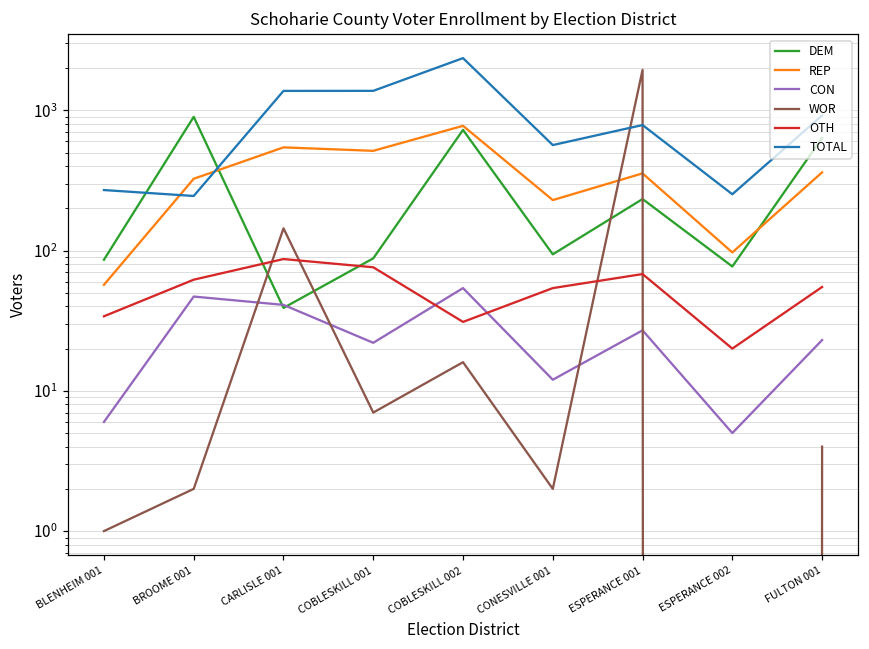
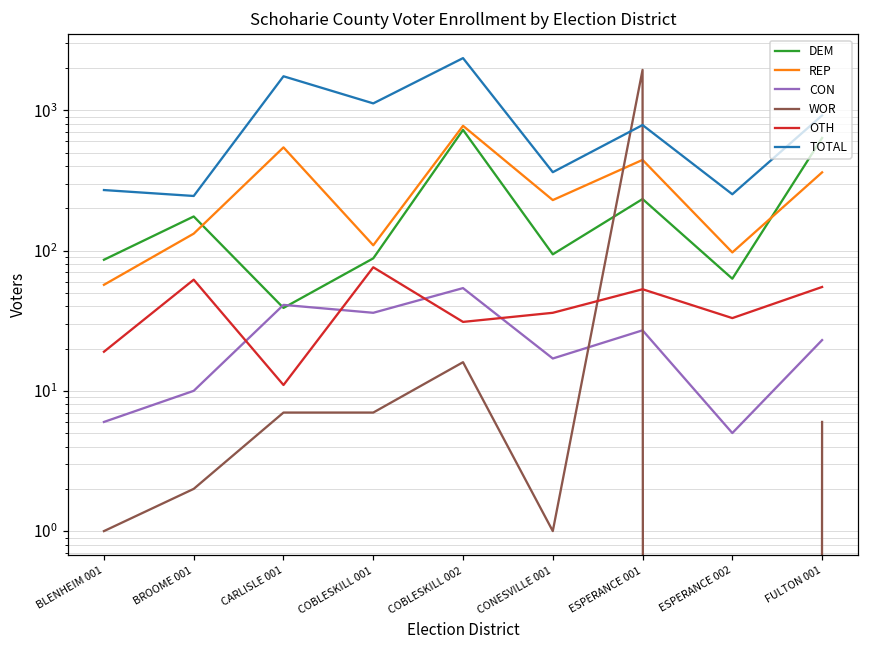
  {
    "DEM": {
      "BLENHEIM 001": 90,
-     "BROOME 001": 900,
+     "BROOME 001": 180,
      "CARLISLE 001": 39,
      "COBLESKILL 001": 90,
      "COBLESKILL 002": 700,
      "CONESVILLE 001": 90,
      "ESPERANCE 001": 230,
-     "ESPERANCE 002": 80
+     "ESPERANCE 002": 60
    },
    "REP": {
      "BLENHEIM 001": 60,
-     "BROOME 001": 330,
+     "BROOME 001": 130,
      "CARLISLE 001": 540,
-     "COBLESKILL 001": 510,
+     "COBLESKILL 001": 110,
      "COBLESKILL 002": 800,
      "CONESVILLE 001": 230,
-     "ESPERANCE 001": 360,
+     "ESPERANCE 001": 440,
      "ESPERANCE 002": 100,
      "FULTON 001": 360
    },
    "CON": {
      "BLENHEIM 001": 6,
-     "BROOME 001": 47,
+     "BROOME 001": 10,
      "CARLISLE 001": 41,
-     "COBLESKILL 001": 22,
+     "COBLESKILL 001": 36,
      "COBLESKILL 002": 54,
-     "CONESVILLE 001": 12,
+     "CONESVILLE 001": 17,
      "ESPERANCE 001": 27,
      "ESPERANCE 002": 5,
      "FULTON 001": 23
    },
    "WOR": {
      "BLENHEIM 001": 1,
      "BROOME 001": 2,
-     "CARLISLE 001": 140,
+     "CARLISLE 001": 7,
      "COBLESKILL 001": 7,
      "COBLESKILL 002": 16,
-     "CONESVILLE 001": 2,
+     "CONESVILLE 001": 1,
      "ESPERANCE 001": 1900,
-     "FULTON 001": 4
+     "FULTON 001": 6
    },
    "OTH": {
-     "BLENHEIM 001": 34,
+     "BLENHEIM 001": 19,
      "BROOME 001": 60,
-     "CARLISLE 001": 90,
+     "CARLISLE 001": 11,
      "COBLESKILL 001": 80,
      "COBLESKILL 002": 31,
-     "CONESVILLE 001": 54,
-     "ESPERANCE 001": 70,
-     "ESPERANCE 002": 20,
+     "CONESVILLE 001": 36,
+     "ESPERANCE 001": 53,
+     "ESPERANCE 002": 33,
      "FULTON 001": 55
    },
    "TOTAL": {
      "BLENHEIM 001": 270,
      "BROOME 001": 250,
-     "CARLISLE 001": 1400,
-     "COBLESKILL 001": 1400,
+     "CARLISLE 001": 1700,
+     "COBLESKILL 001": 1100,
      "COBLESKILL 002": 2400,
-     "CONESVILLE 001": 600,
+     "CONESVILLE 001": 360,
      "ESPERANCE 001": 800,
      "ESPERANCE 002": 250
    }
  }
